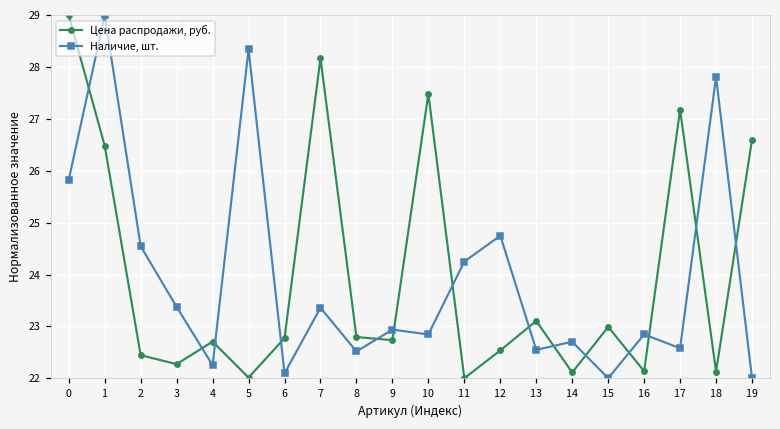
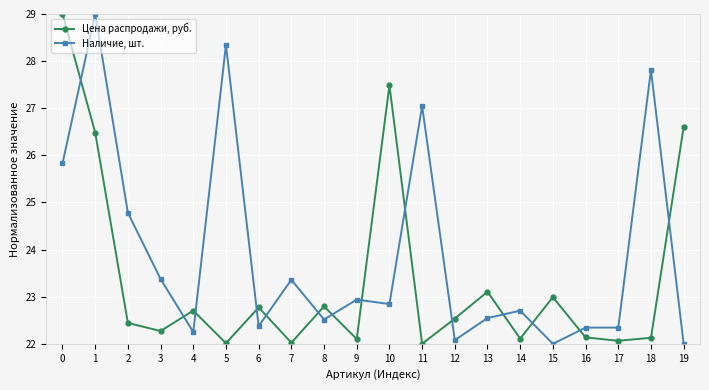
  {
    "Цена распродажи, руб.": {
      "0": 29.0,
      "1": 26.5,
      "2": 22.4,
      "3": 22.3,
      "4": 22.7,
      "5": 22.0,
      "6": 22.8,
-     "7": 28.2,
+     "7": 22.0,
      "8": 22.8,
-     "9": 22.7,
+     "9": 22.1,
      "10": 27.5,
      "11": 22.0,
      "12": 22.5,
      "13": 23.1,
      "14": 22.1,
      "15": 23.0,
      "16": 22.1,
-     "17": 27.2,
+     "17": 22.1,
      "18": 22.1,
      "19": 26.6
    },
    "Наличие, шт.": {
      "0": 25.8,
      "1": 29.0,
-     "2": 24.5,
+     "2": 24.8,
      "3": 23.4,
      "4": 22.3,
      "5": 28.3,
-     "6": 22.1,
+     "6": 22.4,
      "7": 23.4,
      "8": 22.5,
      "9": 22.9,
      "10": 22.8,
-     "11": 24.3,
-     "12": 24.8,
+     "11": 27.0,
+     "12": 22.1,
      "13": 22.5,
      "14": 22.7,
      "15": 22.0,
-     "16": 22.8,
-     "17": 22.6,
+     "16": 22.3,
+     "17": 22.3,
      "18": 27.8,
      "19": 22.0
    }
  }
